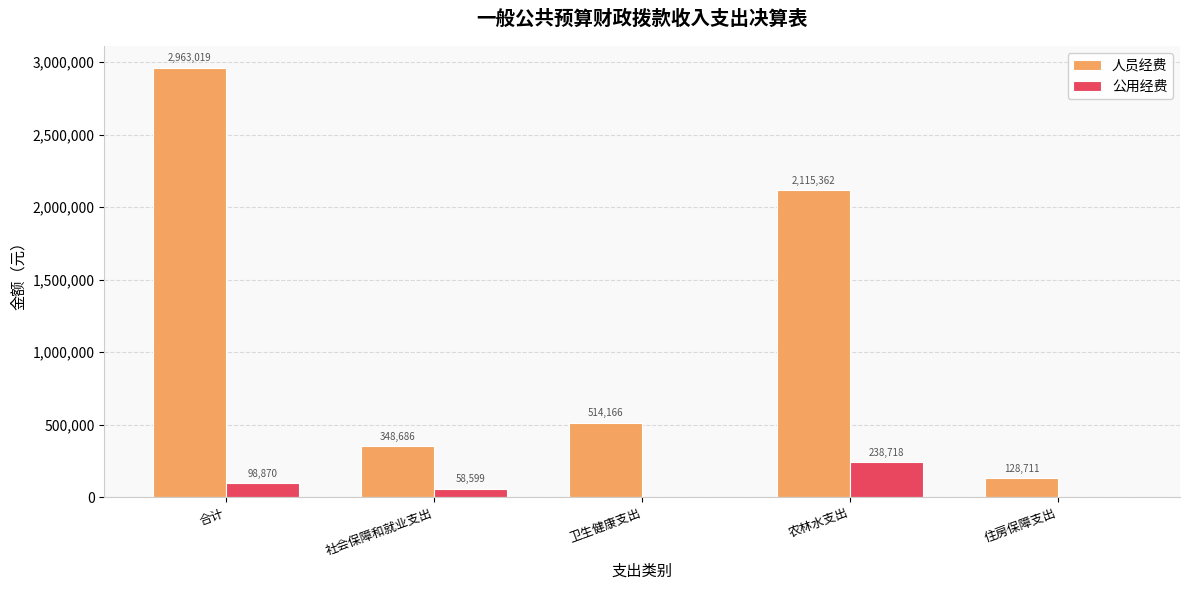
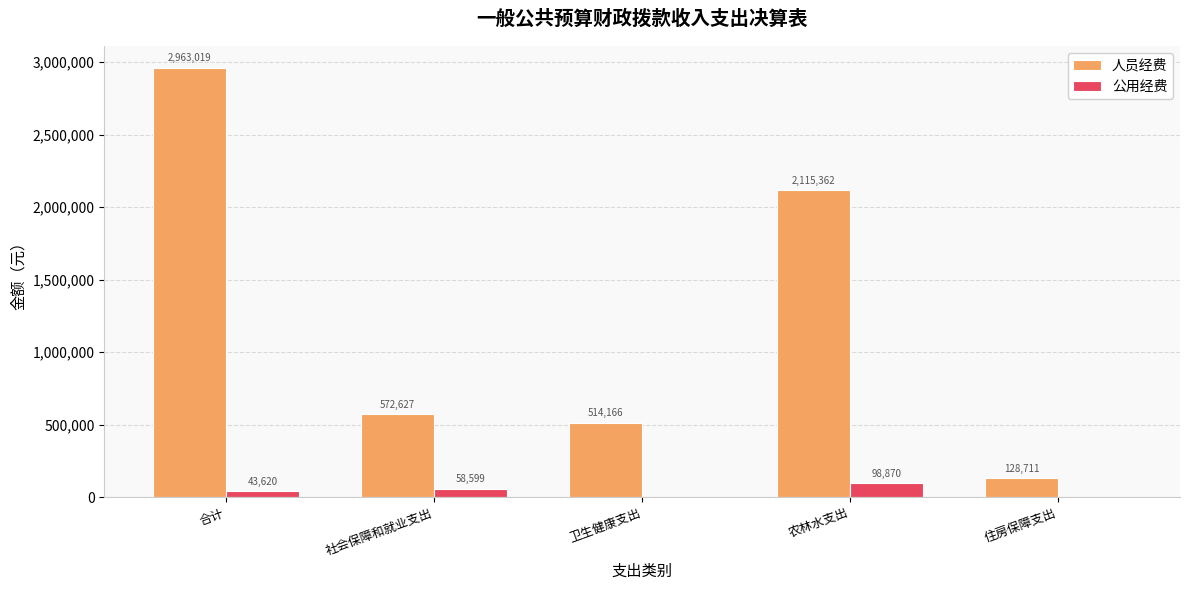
  {
    "人员经费": {
      "合计": "2,963,019",
-     "社会保障和就业支出": "348,686",
+     "社会保障和就业支出": "572,627",
      "卫生健康支出": "514,166",
      "农林水支出": "2,115,362",
      "住房保障支出": "128,711"
    },
    "公用经费": {
-     "合计": "98,870",
+     "合计": "43,620",
      "社会保障和就业支出": "58,599",
-     "农林水支出": "238,718"
+     "农林水支出": "98,870"
    }
  }
